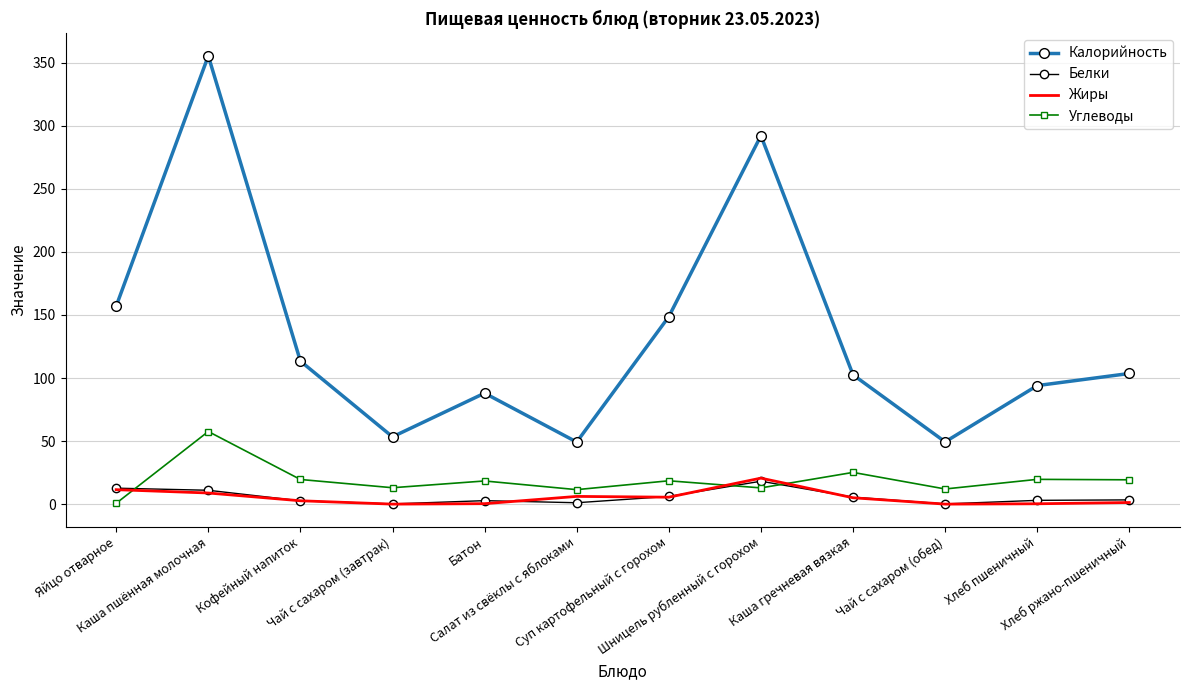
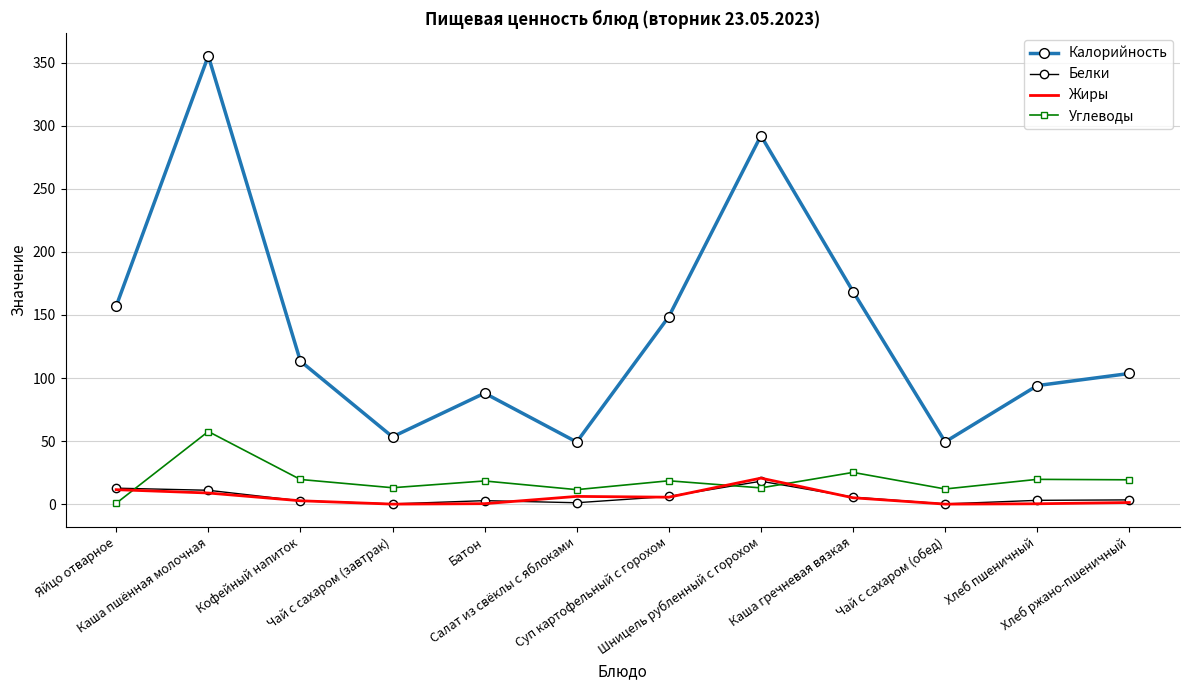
  {
    "Калорийность": {
      "Яйцо отварное": 157,
      "Каша пшённая молочная": 355,
      "Кофейный напиток": 113,
      "Чай с сахаром (завтрак)": 53,
      "Батон": 88,
      "Салат из свёклы с яблоками": 49,
      "Суп картофельный с горохом": 149,
      "Шницель рубленный с горохом": 292,
-     "Каша гречневая вязкая": 103,
+     "Каша гречневая вязкая": 169,
      "Чай с сахаром (обед)": 49,
      "Хлеб пшеничный": 94,
      "Хлеб ржано-пшеничный": 104
    },
    "Белки": {
      "Каша пшённая молочная": 11,
      "Батон": 3,
      "Салат из свёклы с яблоками": 1,
      "Шницель рубленный с горохом": 18,
      "Хлеб пшеничный": 3,
      "Хлеб ржано-пшеничный": 3
    },
    "Жиры": {
      "Каша пшённая молочная": 9,
      "Батон": 0,
      "Салат из свёклы с яблоками": 6,
      "Шницель рубленный с горохом": 21,
      "Хлеб пшеничный": 0,
      "Хлеб ржано-пшеничный": 1
    },
    "Углеводы": {
      "Яйцо отварное": 1,
      "Каша пшённая молочная": 58,
      "Кофейный напиток": 20,
      "Чай с сахаром (завтрак)": 13,
      "Батон": 18,
      "Салат из свёклы с яблоками": 12,
      "Суп картофельный с горохом": 19,
      "Шницель рубленный с горохом": 13,
      "Каша гречневая вязкая": 25,
      "Чай с сахаром (обед)": 12,
      "Хлеб пшеничный": 20,
      "Хлеб ржано-пшеничный": 19
    }
  }
